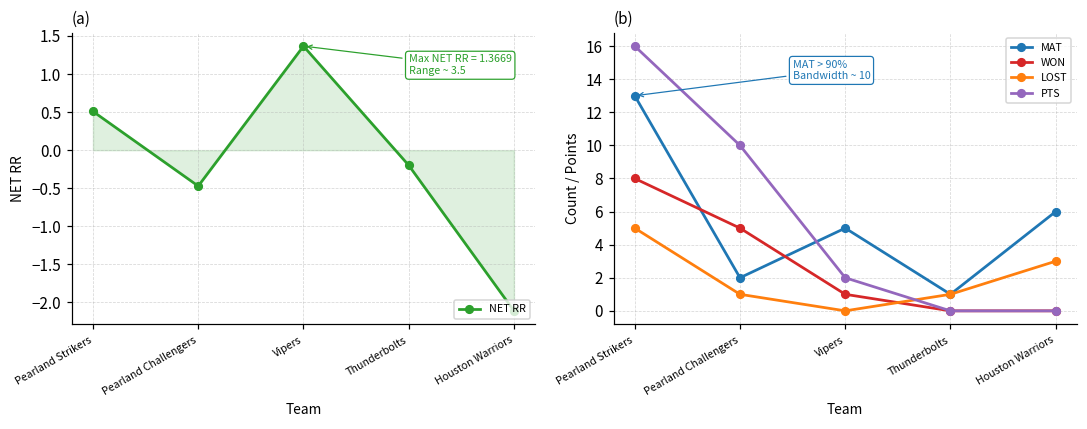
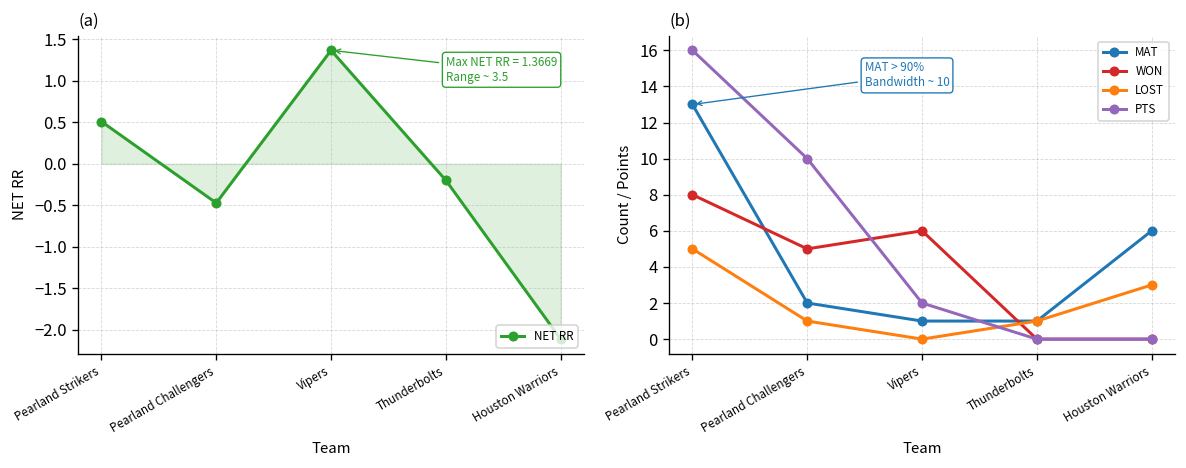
  {
    "(b)": {
      "MAT": {
        "Pearland Challengers": 2,
-       "Vipers": 5,
+       "Vipers": 1,
        "Houston Warriors": 6
      },
      "WON": {
        "Pearland Strikers": 8,
        "Pearland Challengers": 5,
-       "Vipers": 1
+       "Vipers": 6
      },
      "LOST": {
        "Pearland Strikers": 5,
        "Pearland Challengers": 1,
        "Vipers": 0,
        "Houston Warriors": 3
      },
      "PTS": {
        "Pearland Strikers": 16,
        "Pearland Challengers": 10,
        "Vipers": 2
      }
    }
  }
